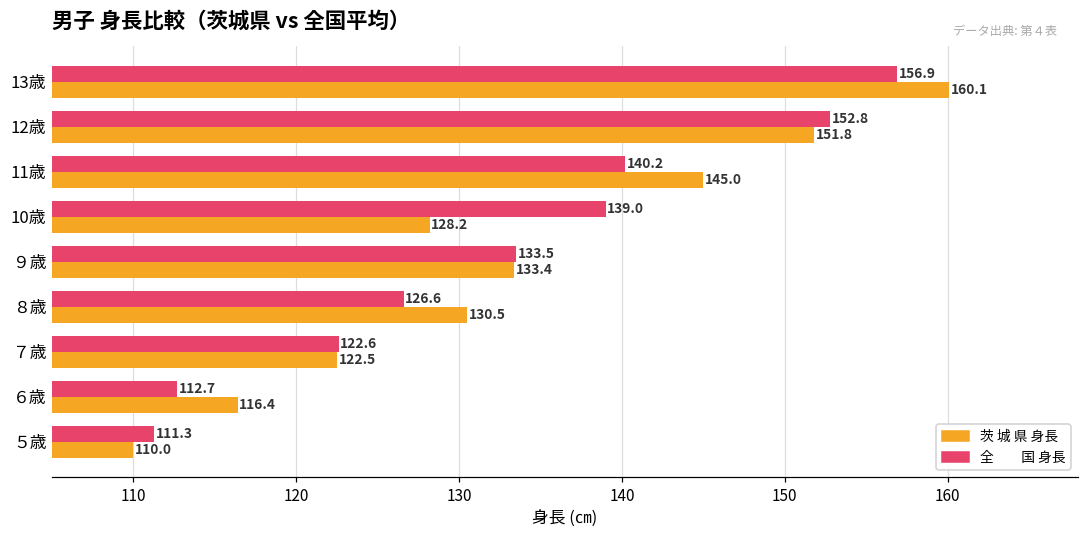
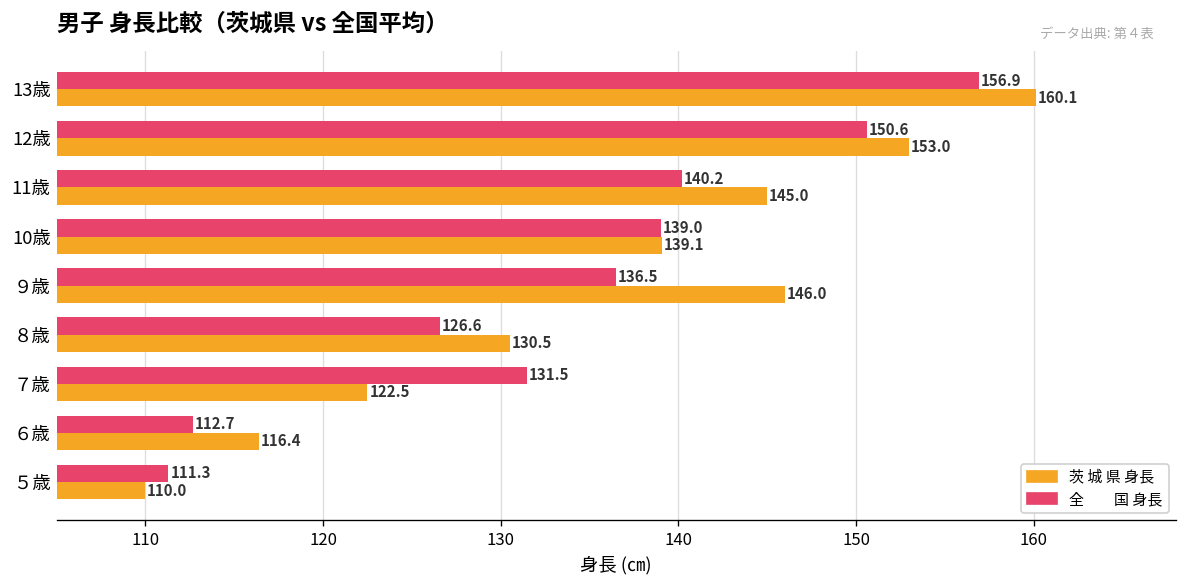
  {
    "茨 城 県 身長": {
      "13歳": 160.1,
-     "12歳": 151.8,
+     "12歳": 153.0,
      "11歳": 145.0,
-     "10歳": 128.2,
-     "９歳": 133.4,
+     "10歳": 139.1,
+     "９歳": 146.0,
      "８歳": 130.5,
      "７歳": 122.5,
      "６歳": 116.4,
      "５歳": 110.0
    },
    "全 国 身長": {
      "13歳": 156.9,
-     "12歳": 152.8,
+     "12歳": 150.6,
      "11歳": 140.2,
      "10歳": 139.0,
-     "９歳": 133.5,
+     "９歳": 136.5,
      "８歳": 126.6,
-     "７歳": 122.6,
+     "７歳": 131.5,
      "６歳": 112.7,
      "５歳": 111.3
    }
  }
